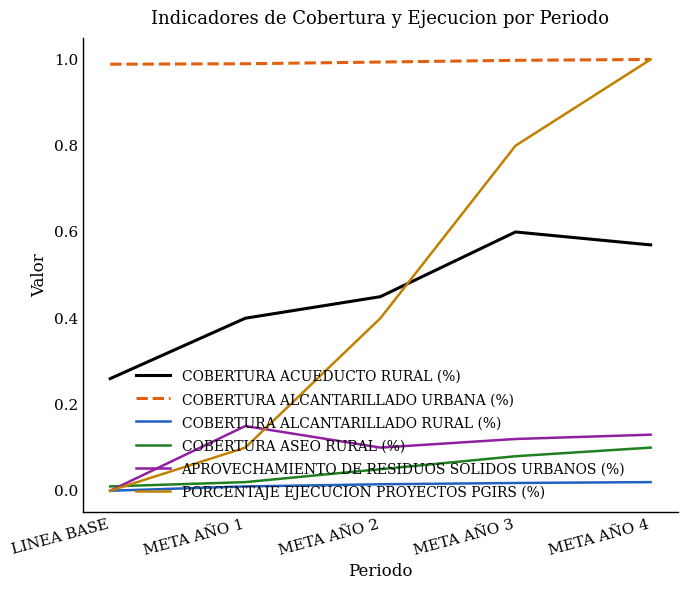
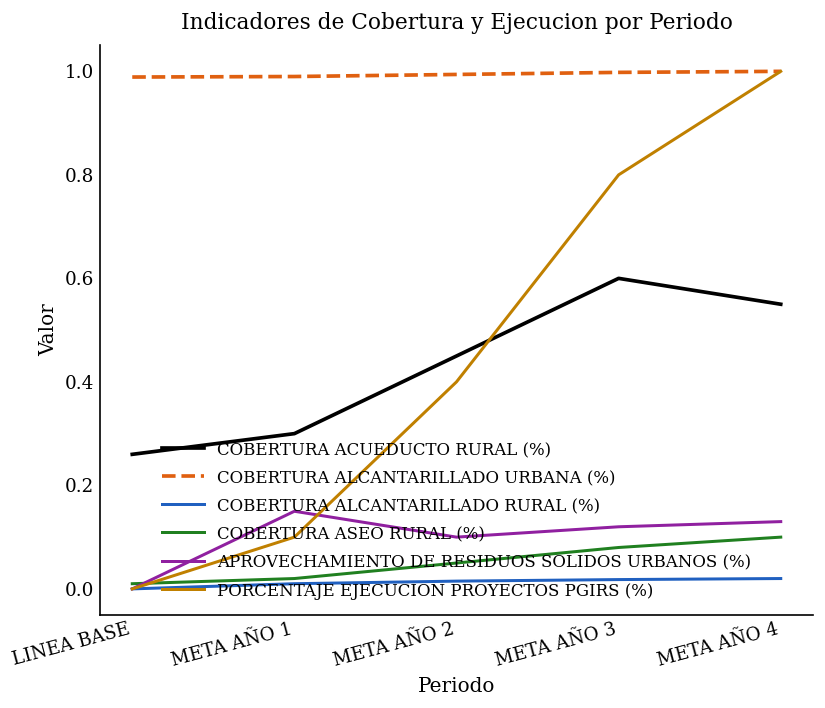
  {
    "COBERTURA ACUEDUCTO RURAL (%)": {
      "LINEA BASE": 0.26,
-     "META AÑO 1": 0.4,
+     "META AÑO 1": 0.3,
      "META AÑO 2": 0.45,
      "META AÑO 3": 0.60,
-     "META AÑO 4": 0.57
+     "META AÑO 4": 0.55
    },
    "COBERTURA ALCANTARILLADO RURAL (%)": {
      "META AÑO 1": 0.01,
      "META AÑO 2": 0.02,
      "META AÑO 3": 0.02,
      "META AÑO 4": 0.02
    },
    "COBERTURA ASEO RURAL (%)": {
      "LINEA BASE": 0.01,
      "META AÑO 1": 0.02,
      "META AÑO 2": 0.05,
      "META AÑO 3": 0.08,
      "META AÑO 4": 0.10
    },
    "APROVECHAMIENTO DE RESIDUOS SOLIDOS URBANOS (%)": {
      "META AÑO 1": 0.15,
      "META AÑO 2": 0.10,
      "META AÑO 3": 0.12,
      "META AÑO 4": 0.13
    }
  }
